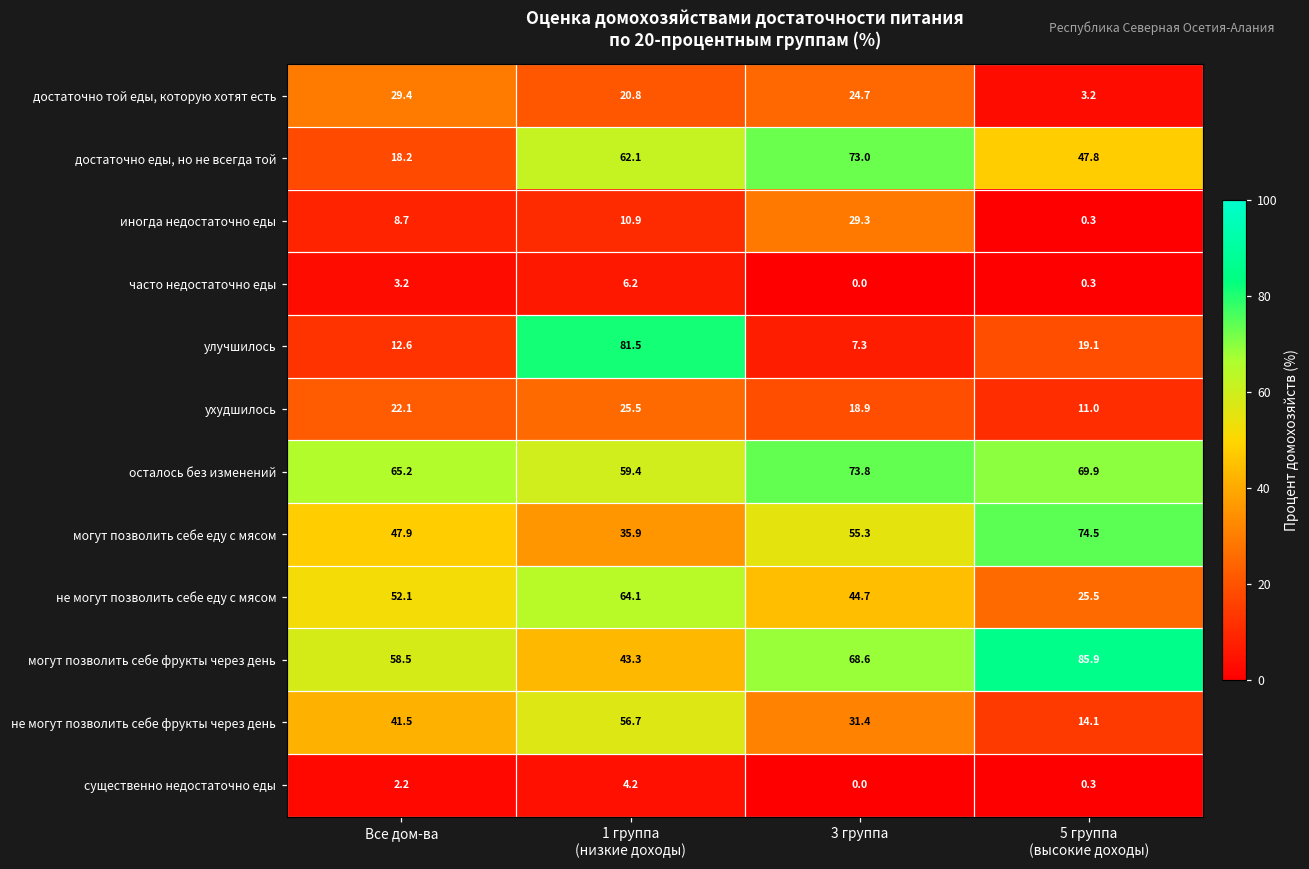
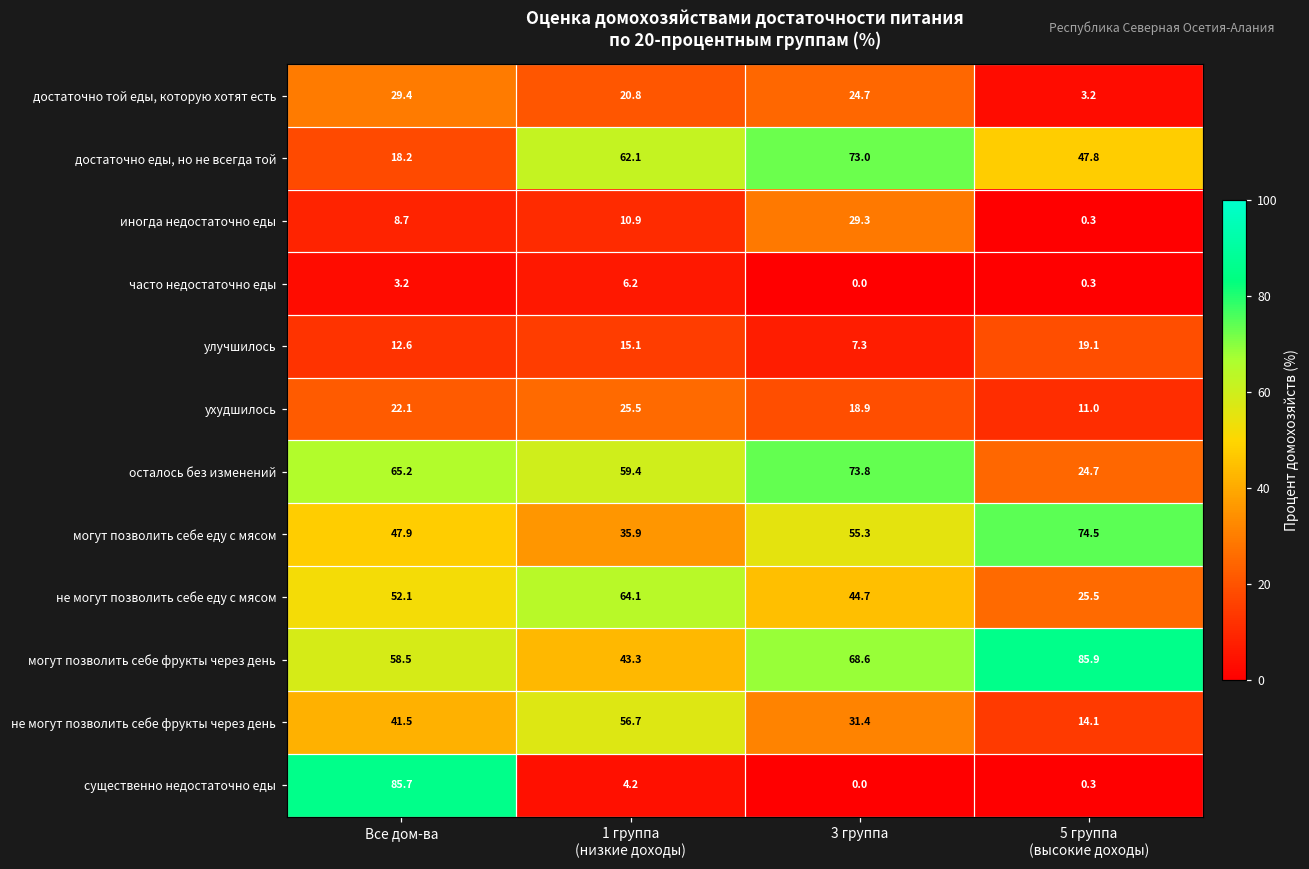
  {
    "достаточно той еды, которую хотят есть": {
      "Все дом-ва": 29.4,
      "1 группа (низкие доходы)": 20.8,
      "3 группа": 24.7,
      "5 группа (высокие доходы)": 3.2
    },
    "достаточно еды, но не всегда той": {
      "Все дом-ва": 18.2,
      "1 группа (низкие доходы)": 62.1,
      "3 группа": 73.0,
      "5 группа (высокие доходы)": 47.8
    },
    "иногда недостаточно еды": {
      "Все дом-ва": 8.7,
      "1 группа (низкие доходы)": 10.9,
      "3 группа": 29.3,
      "5 группа (высокие доходы)": 0.3
    },
    "часто недостаточно еды": {
      "Все дом-ва": 3.2,
      "1 группа (низкие доходы)": 6.2,
      "3 группа": 0.0,
      "5 группа (высокие доходы)": 0.3
    },
    "улучшилось": {
      "Все дом-ва": 12.6,
-     "1 группа (низкие доходы)": 81.5,
+     "1 группа (низкие доходы)": 15.1,
      "3 группа": 7.3,
      "5 группа (высокие доходы)": 19.1
    },
    "ухудшилось": {
      "Все дом-ва": 22.1,
      "1 группа (низкие доходы)": 25.5,
      "3 группа": 18.9,
      "5 группа (высокие доходы)": 11.0
    },
    "осталось без изменений": {
      "Все дом-ва": 65.2,
      "1 группа (низкие доходы)": 59.4,
      "3 группа": 73.8,
-     "5 группа (высокие доходы)": 69.9
+     "5 группа (высокие доходы)": 24.7
    },
    "могут позволить себе еду с мясом": {
      "Все дом-ва": 47.9,
      "1 группа (низкие доходы)": 35.9,
      "3 группа": 55.3,
      "5 группа (высокие доходы)": 74.5
    },
    "не могут позволить себе еду с мясом": {
      "Все дом-ва": 52.1,
      "1 группа (низкие доходы)": 64.1,
      "3 группа": 44.7,
      "5 группа (высокие доходы)": 25.5
    },
    "могут позволить себе фрукты через день": {
      "Все дом-ва": 58.5,
      "1 группа (низкие доходы)": 43.3,
      "3 группа": 68.6,
      "5 группа (высокие доходы)": 85.9
    },
    "не могут позволить себе фрукты через день": {
      "Все дом-ва": 41.5,
      "1 группа (низкие доходы)": 56.7,
      "3 группа": 31.4,
      "5 группа (высокие доходы)": 14.1
    },
    "существенно недостаточно еды": {
-     "Все дом-ва": 2.2,
+     "Все дом-ва": 85.7,
      "1 группа (низкие доходы)": 4.2,
      "3 группа": 0.0,
      "5 группа (высокие доходы)": 0.3
    }
  }
